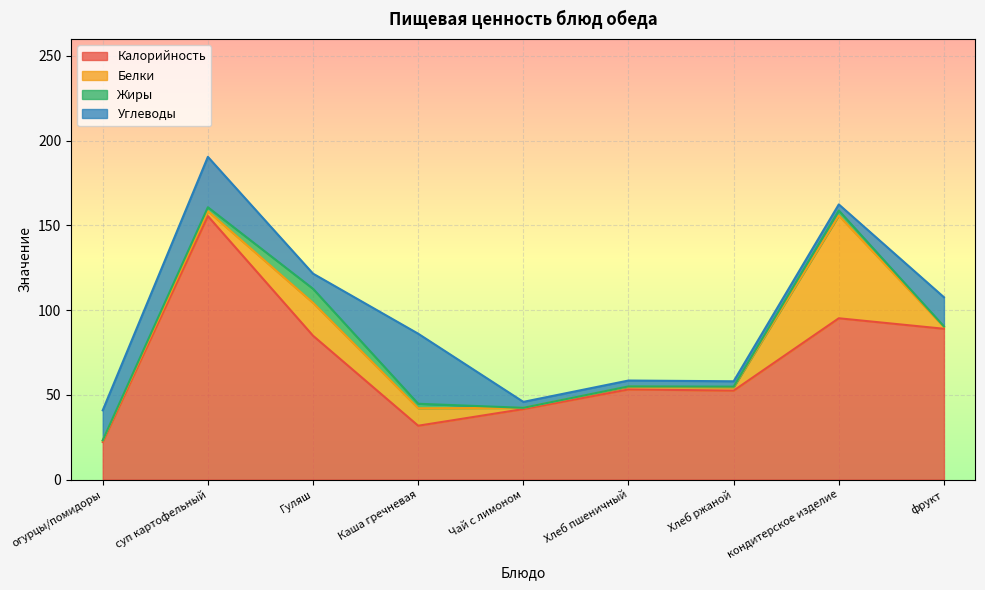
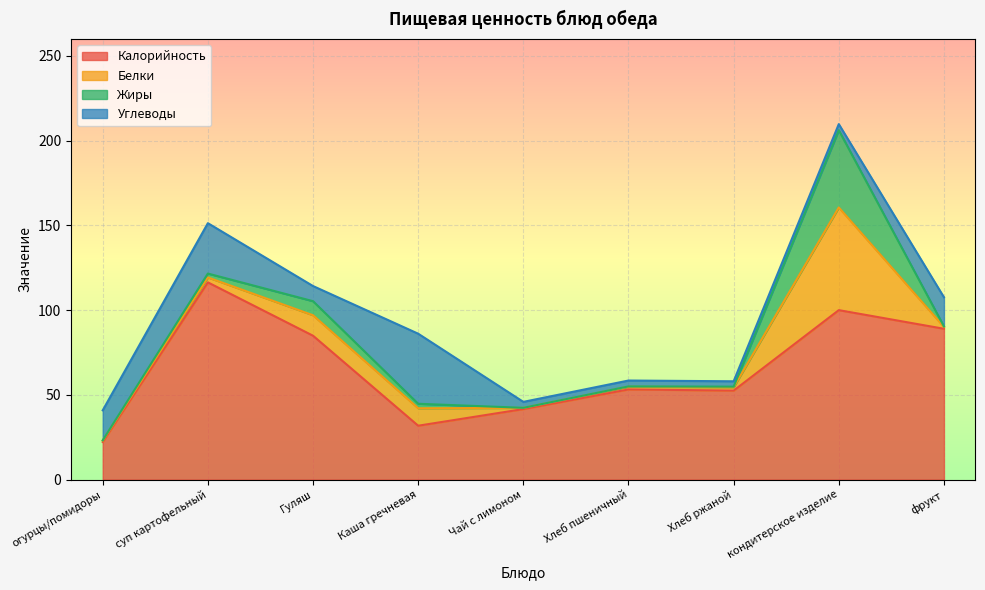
  {
    "Калорийность": {
-     "суп картофельный": 156,
+     "суп картофельный": 116,
      "Гуляш": 85,
      "Каша гречневая": 32,
      "Хлеб пшеничный": 53,
      "Хлеб ржаной": 53,
-     "кондитерское изделие": 95
+     "кондитерское изделие": 100
    },
    "Белки": {
      "суп картофельный": 3,
-     "Гуляш": 19,
+     "Гуляш": 12,
      "Каша гречневая": 10,
      "кондитерское изделие": 61
    },
    "Жиры": {
      "суп картофельный": 2,
      "Гуляш": 8,
      "Каша гречневая": 3,
-     "кондитерское изделие": 3
+     "кондитерское изделие": 46
    },
    "Углеводы": {
      "огурцы/помидоры": 18,
      "суп картофельный": 30,
      "Гуляш": 9,
      "Каша гречневая": 41,
      "Чай с лимоном": 4,
      "Хлеб пшеничный": 3,
      "Хлеб ржаной": 3,
      "кондитерское изделие": 4,
      "фрукт": 17
    }
  }
